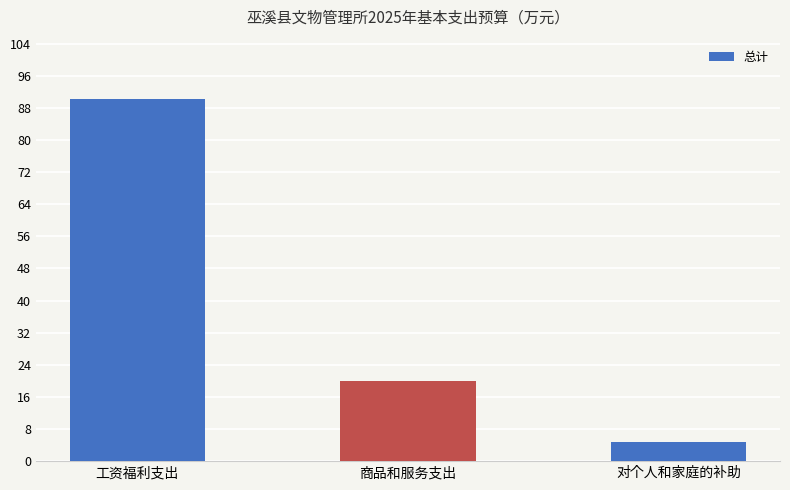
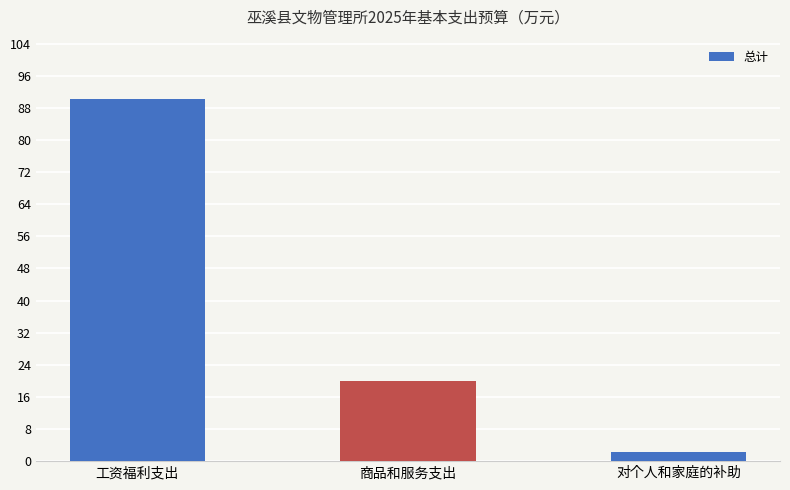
  {
    "工资福利支出": 90,
    "商品和服务支出": 20,
-   "对个人和家庭的补助": 5
+   "对个人和家庭的补助": 2
  }
